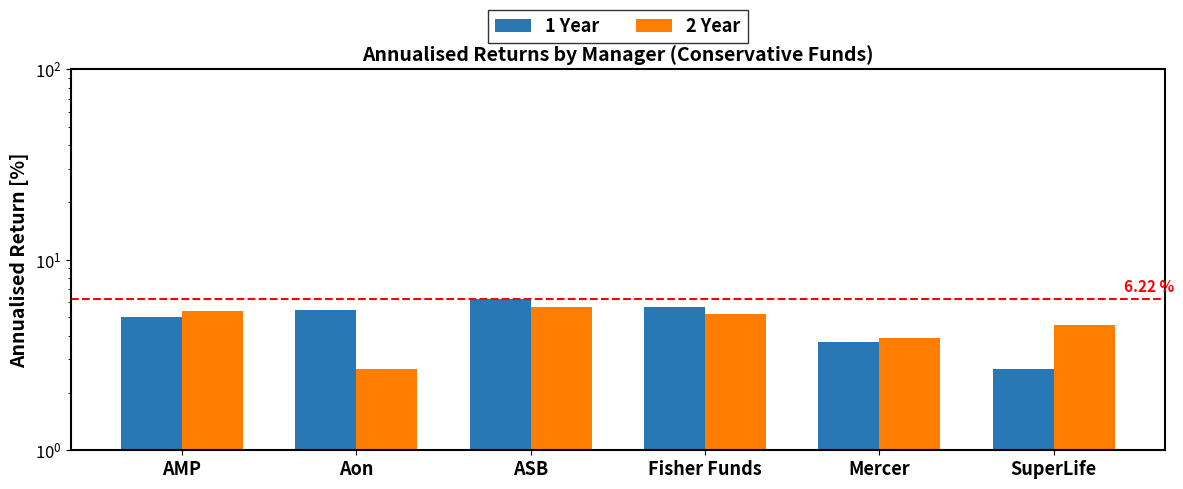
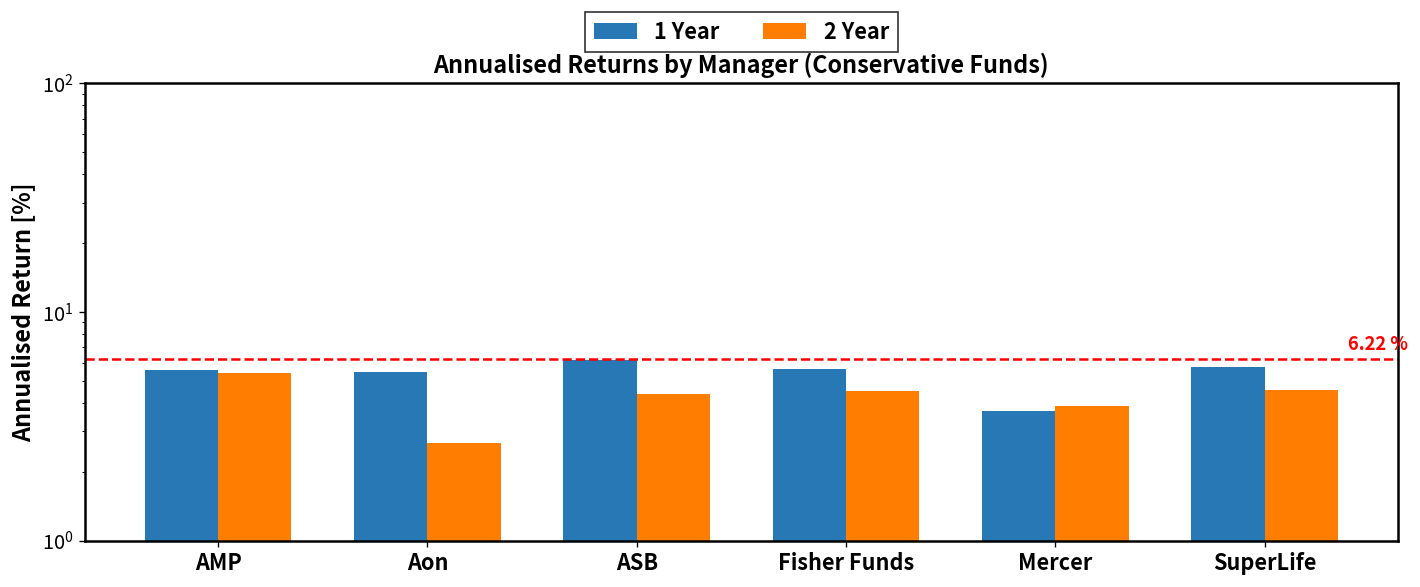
  {
    "1 Year": {
-     "AMP": 5.0,
+     "AMP": 5.6,
      "Aon": 5.5,
      "ASB": 6.2,
      "Fisher Funds": 5.6,
      "Mercer": 3.7,
-     "SuperLife": 2.7
+     "SuperLife": 5.7
    },
    "2 Year": {
      "AMP": 5.4,
      "Aon": 2.7,
-     "ASB": 5.6,
-     "Fisher Funds": 5.2,
+     "ASB": 4.4,
+     "Fisher Funds": 4.5,
      "Mercer": 3.9,
      "SuperLife": 4.5
    }
  }
